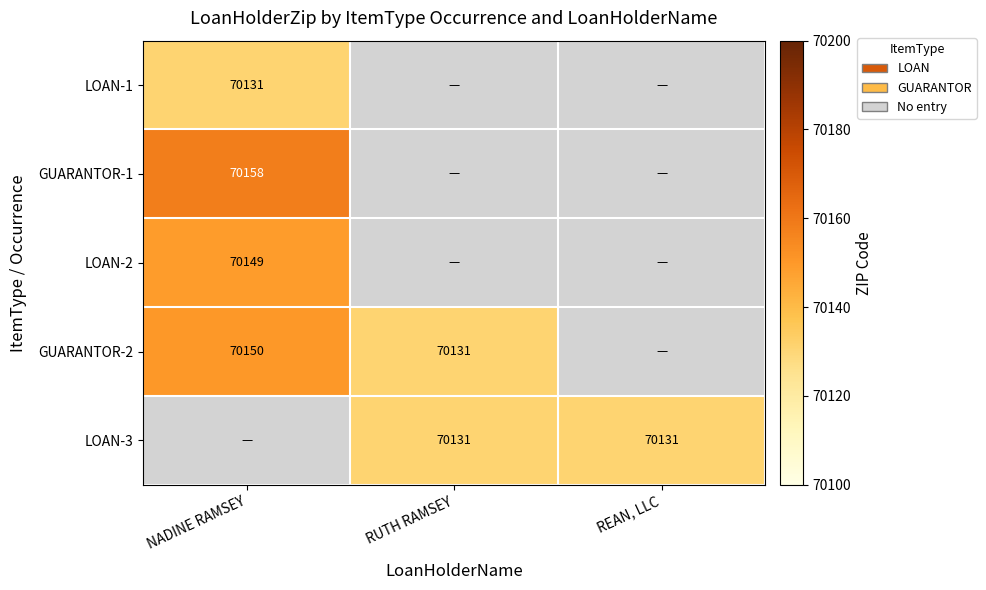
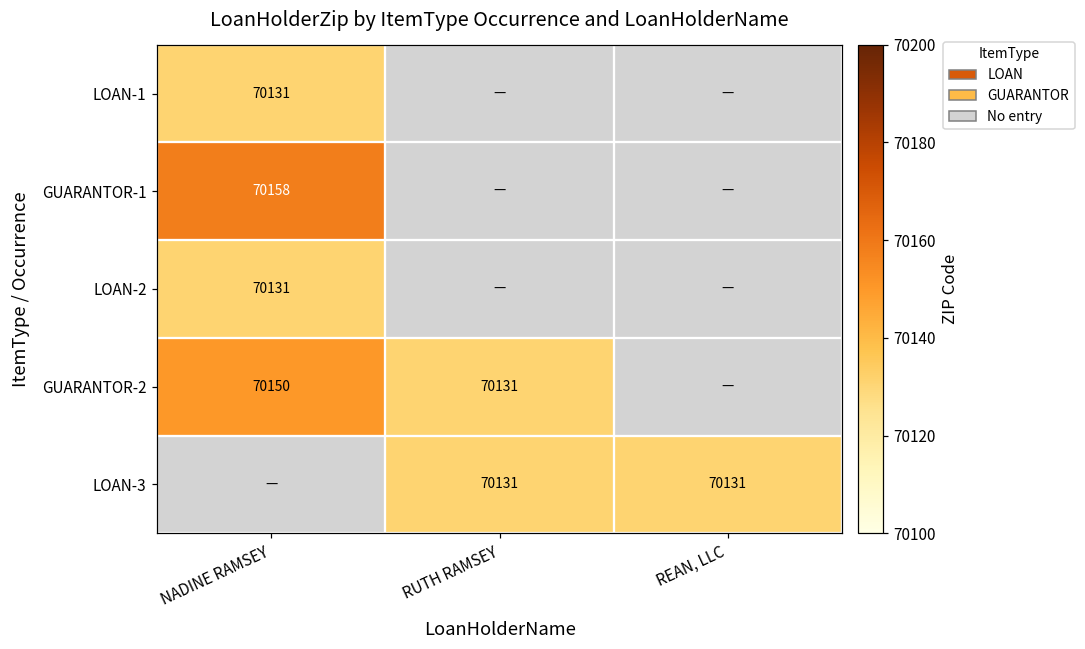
  {
    "LOAN-1": {
      "NADINE RAMSEY": 70131
    },
    "GUARANTOR-1": {
      "NADINE RAMSEY": 70158
    },
    "LOAN-2": {
-     "NADINE RAMSEY": 70149
+     "NADINE RAMSEY": 70131
    },
    "GUARANTOR-2": {
      "NADINE RAMSEY": 70150,
      "RUTH RAMSEY": 70131
    },
    "LOAN-3": {
      "RUTH RAMSEY": 70131,
      "REAN, LLC": 70131
    }
  }
